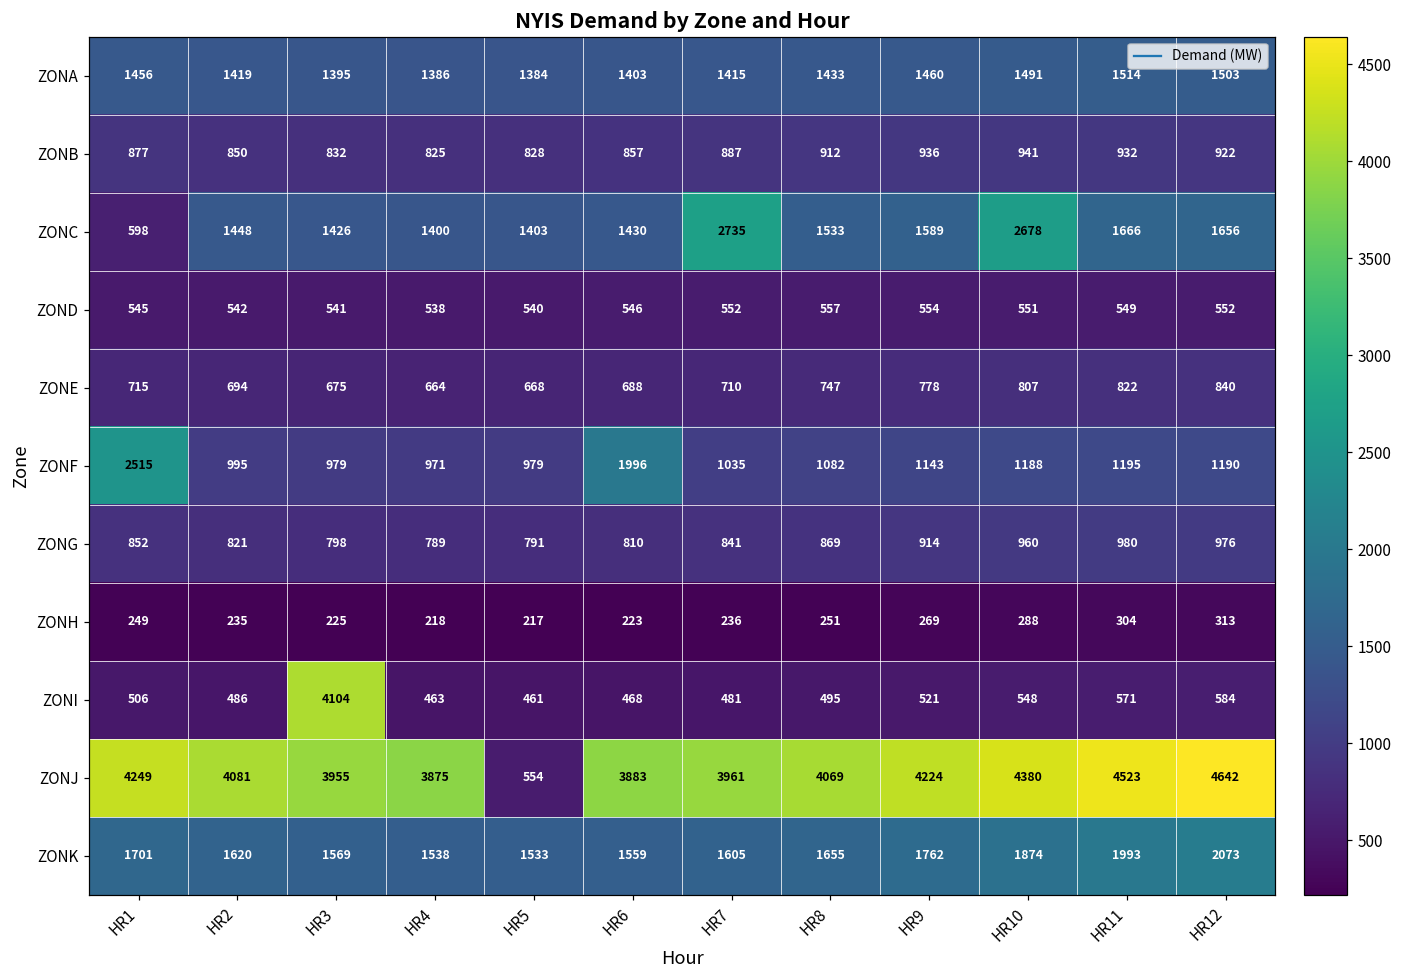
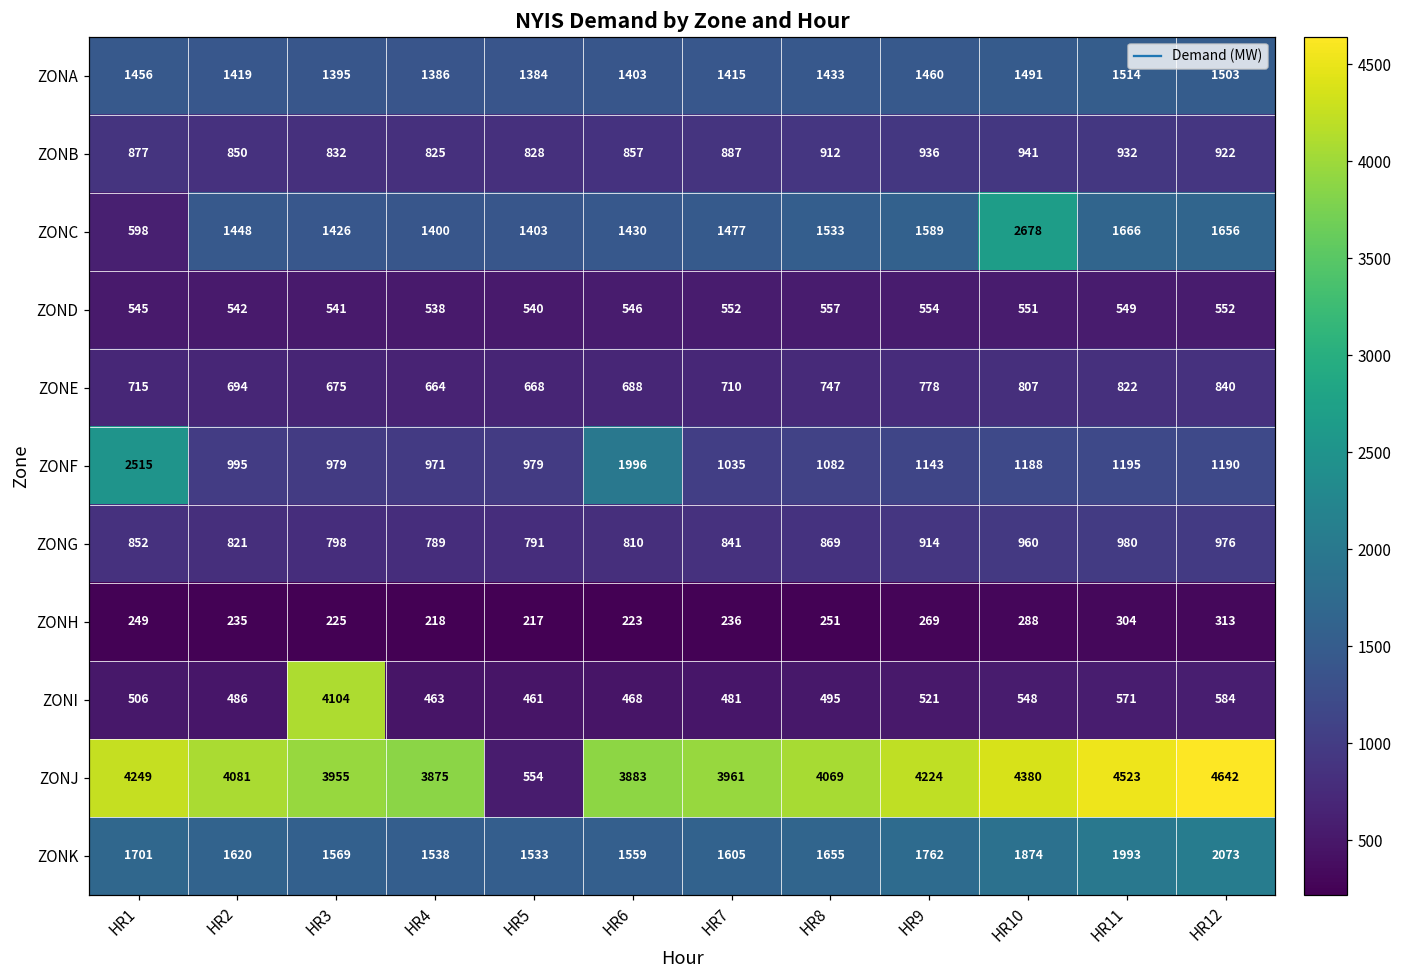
  {
    "ZONA": {
      "HR1": 1456,
      "HR2": 1419,
      "HR3": 1395,
      "HR4": 1386,
      "HR5": 1384,
      "HR6": 1403,
      "HR7": 1415,
      "HR8": 1433,
      "HR9": 1460,
      "HR10": 1491
    },
    "ZONB": {
      "HR1": 877,
      "HR2": 850,
      "HR3": 832,
      "HR4": 825,
      "HR5": 828,
      "HR6": 857,
      "HR7": 887,
      "HR8": 912,
      "HR9": 936,
      "HR10": 941,
      "HR11": 932,
      "HR12": 922
    },
    "ZONC": {
      "HR1": 598,
      "HR2": 1448,
      "HR3": 1426,
      "HR4": 1400,
      "HR5": 1403,
      "HR6": 1430,
-     "HR7": 2735,
+     "HR7": 1477,
      "HR8": 1533,
      "HR9": 1589,
      "HR10": 2678,
      "HR11": 1666,
      "HR12": 1656
    },
    "ZOND": {
      "HR1": 545,
      "HR2": 542,
      "HR3": 541,
      "HR4": 538,
      "HR5": 540,
      "HR6": 546,
      "HR7": 552,
      "HR8": 557,
      "HR9": 554,
      "HR10": 551,
      "HR11": 549,
      "HR12": 552
    },
    "ZONE": {
      "HR1": 715,
      "HR2": 694,
      "HR3": 675,
      "HR4": 664,
      "HR5": 668,
      "HR6": 688,
      "HR7": 710,
      "HR8": 747,
      "HR9": 778,
      "HR10": 807,
      "HR11": 822,
      "HR12": 840
    },
    "ZONF": {
      "HR1": 2515,
      "HR2": 995,
      "HR3": 979,
      "HR4": 971,
      "HR5": 979,
      "HR6": 1996,
      "HR7": 1035,
      "HR8": 1082,
      "HR9": 1143,
      "HR10": 1188,
      "HR11": 1195,
      "HR12": 1190
    },
    "ZONG": {
      "HR1": 852,
      "HR2": 821,
      "HR3": 798,
      "HR4": 789,
      "HR5": 791,
      "HR6": 810,
      "HR7": 841,
      "HR8": 869,
      "HR9": 914,
      "HR10": 960,
      "HR11": 980,
      "HR12": 976
    },
    "ZONH": {
      "HR1": 249,
      "HR2": 235,
      "HR3": 225,
      "HR4": 218,
      "HR5": 217,
      "HR6": 223,
      "HR7": 236,
      "HR8": 251,
      "HR9": 269,
      "HR10": 288,
      "HR11": 304,
      "HR12": 313
    },
    "ZONI": {
      "HR1": 506,
      "HR2": 486,
      "HR3": 4104,
      "HR4": 463,
      "HR5": 461,
      "HR6": 468,
      "HR7": 481,
      "HR8": 495,
      "HR9": 521,
      "HR10": 548,
      "HR11": 571,
      "HR12": 584
    },
    "ZONJ": {
      "HR1": 4249,
      "HR2": 4081,
      "HR3": 3955,
      "HR4": 3875,
      "HR5": 554,
      "HR6": 3883,
      "HR7": 3961,
      "HR8": 4069,
      "HR9": 4224,
      "HR10": 4380,
      "HR11": 4523,
      "HR12": 4642
    },
    "ZONK": {
      "HR1": 1701,
      "HR2": 1620,
      "HR3": 1569,
      "HR4": 1538,
      "HR5": 1533,
      "HR6": 1559,
      "HR7": 1605,
      "HR8": 1655,
      "HR9": 1762,
      "HR10": 1874,
      "HR11": 1993,
      "HR12": 2073
    }
  }
